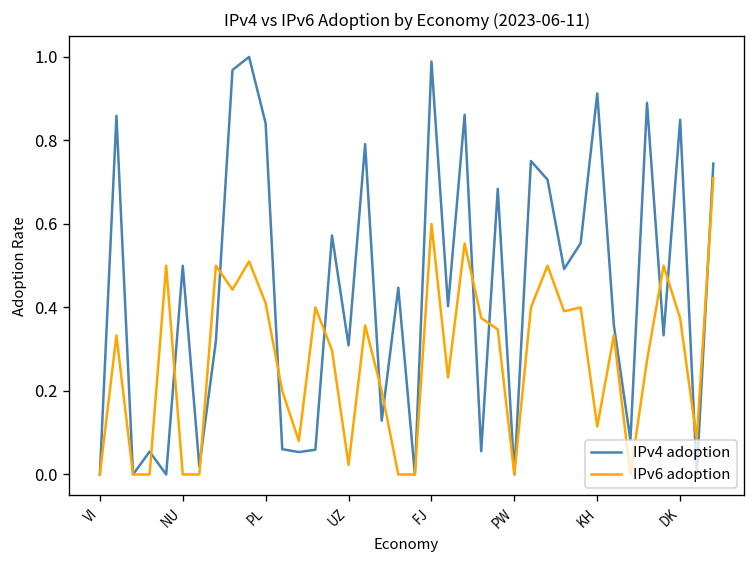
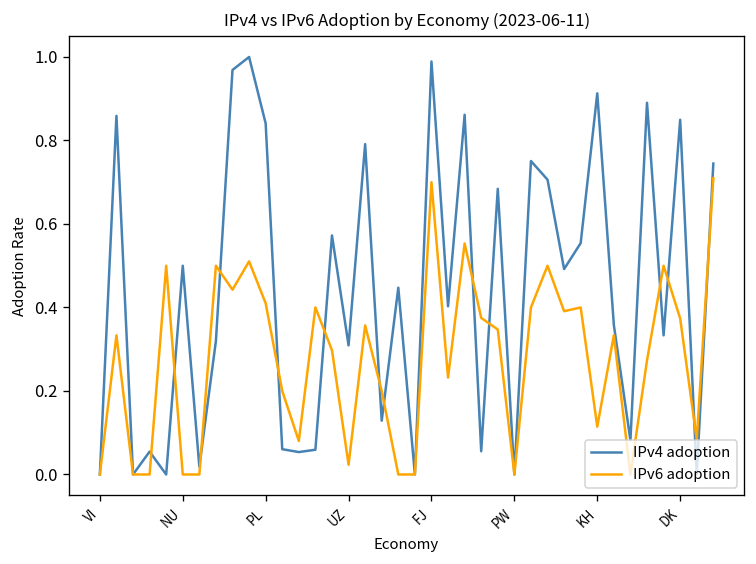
  {
    "IPv4 adoption": {
      "NU": 0.5,
      "PL": 0.84,
      "UZ": 0.31,
      "FJ": 0.99,
      "KH": 0.91,
      "DK": 0.85
    },
    "IPv6 adoption": {
      "NU": 0.0,
      "PL": 0.41,
      "UZ": 0.02,
-     "FJ": 0.6,
+     "FJ": 0.7,
      "KH": 0.11,
      "DK": 0.37
    }
  }
